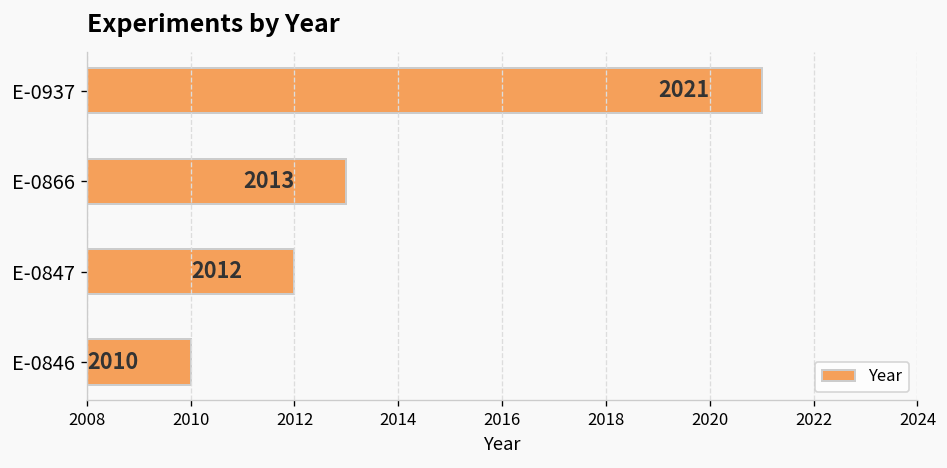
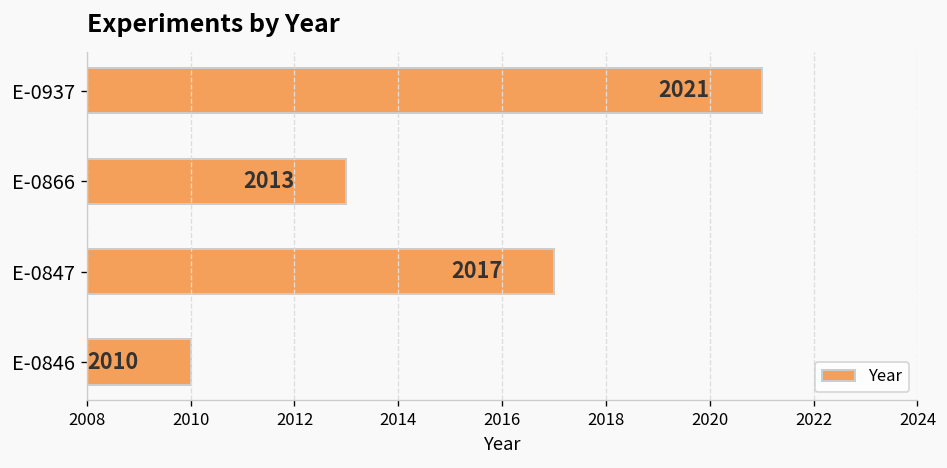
  {
    "E-0937": 2021,
    "E-0866": 2013,
-   "E-0847": 2012,
+   "E-0847": 2017,
    "E-0846": 2010
  }
